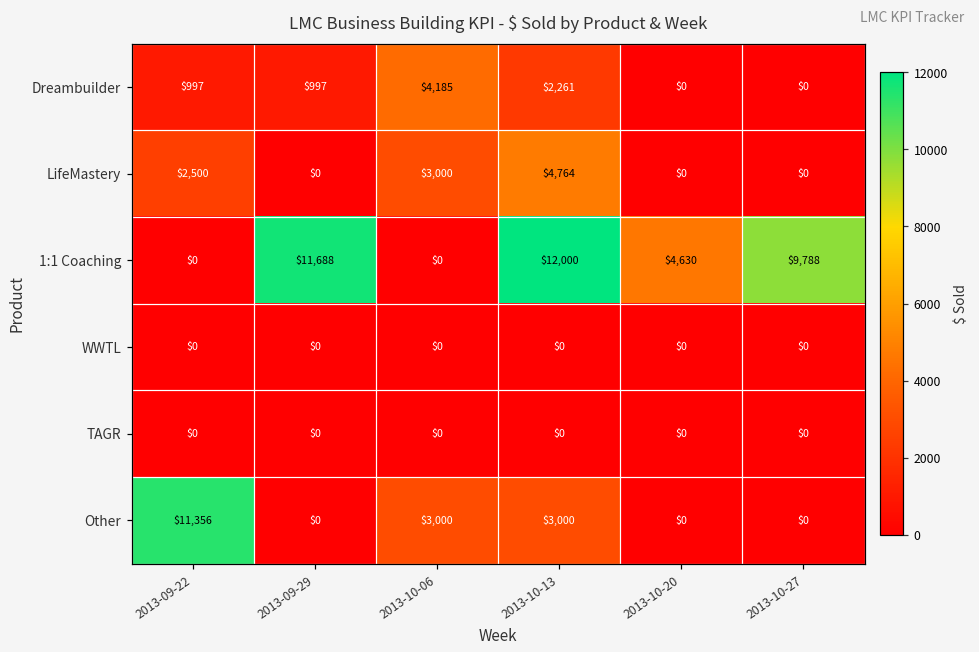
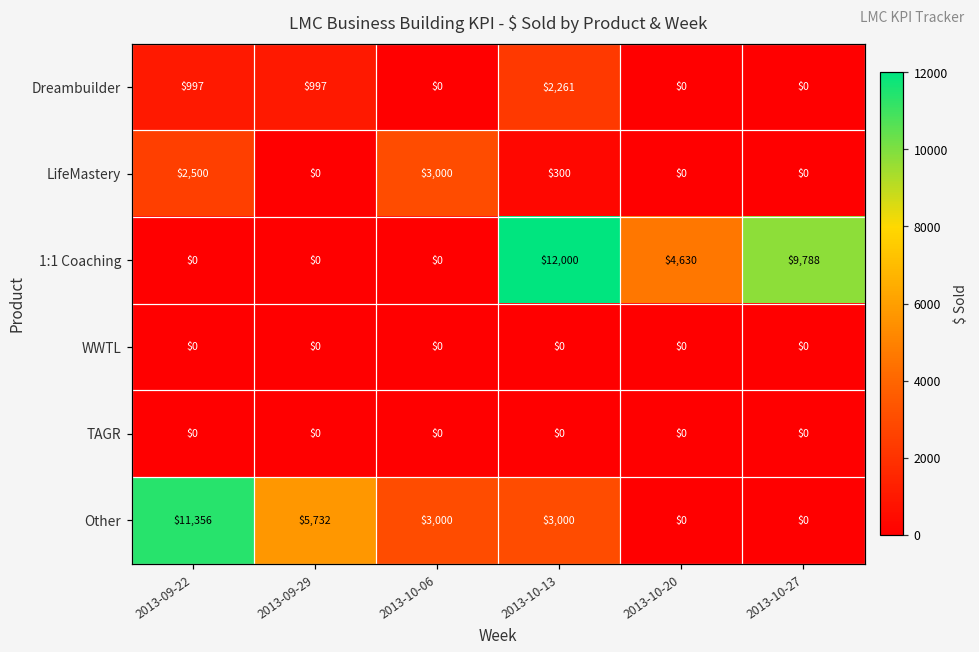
  {
    "Dreambuilder": {
      "2013-09-22": "$997",
      "2013-09-29": "$997",
-     "2013-10-06": "$4,185",
+     "2013-10-06": "$0",
      "2013-10-13": "$2,261",
      "2013-10-20": "$0",
      "2013-10-27": "$0"
    },
    "LifeMastery": {
      "2013-09-22": "$2,500",
      "2013-09-29": "$0",
      "2013-10-06": "$3,000",
-     "2013-10-13": "$4,764",
+     "2013-10-13": "$300",
      "2013-10-20": "$0",
      "2013-10-27": "$0"
    },
    "1:1 Coaching": {
      "2013-09-22": "$0",
-     "2013-09-29": "$11,688",
+     "2013-09-29": "$0",
      "2013-10-06": "$0",
      "2013-10-13": "$12,000",
      "2013-10-20": "$4,630",
      "2013-10-27": "$9,788"
    },
    "WWTL": {
      "2013-09-22": "$0",
      "2013-09-29": "$0",
      "2013-10-06": "$0",
      "2013-10-13": "$0",
      "2013-10-20": "$0",
      "2013-10-27": "$0"
    },
    "TAGR": {
      "2013-09-22": "$0",
      "2013-09-29": "$0",
      "2013-10-06": "$0",
      "2013-10-13": "$0",
      "2013-10-20": "$0",
      "2013-10-27": "$0"
    },
    "Other": {
      "2013-09-22": "$11,356",
-     "2013-09-29": "$0",
+     "2013-09-29": "$5,732",
      "2013-10-06": "$3,000",
      "2013-10-13": "$3,000",
      "2013-10-20": "$0",
      "2013-10-27": "$0"
    }
  }
